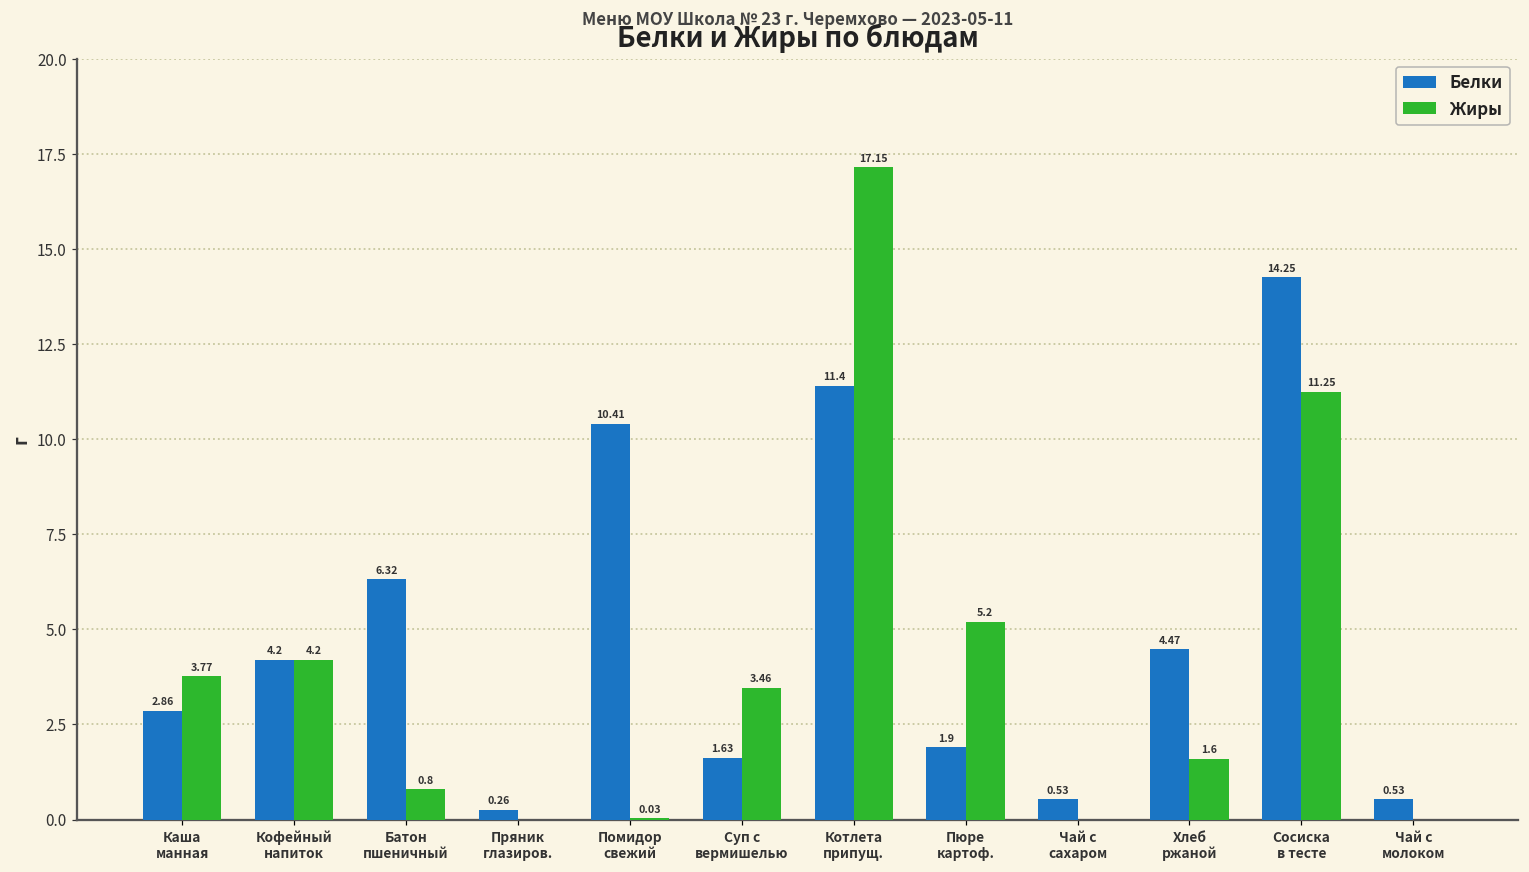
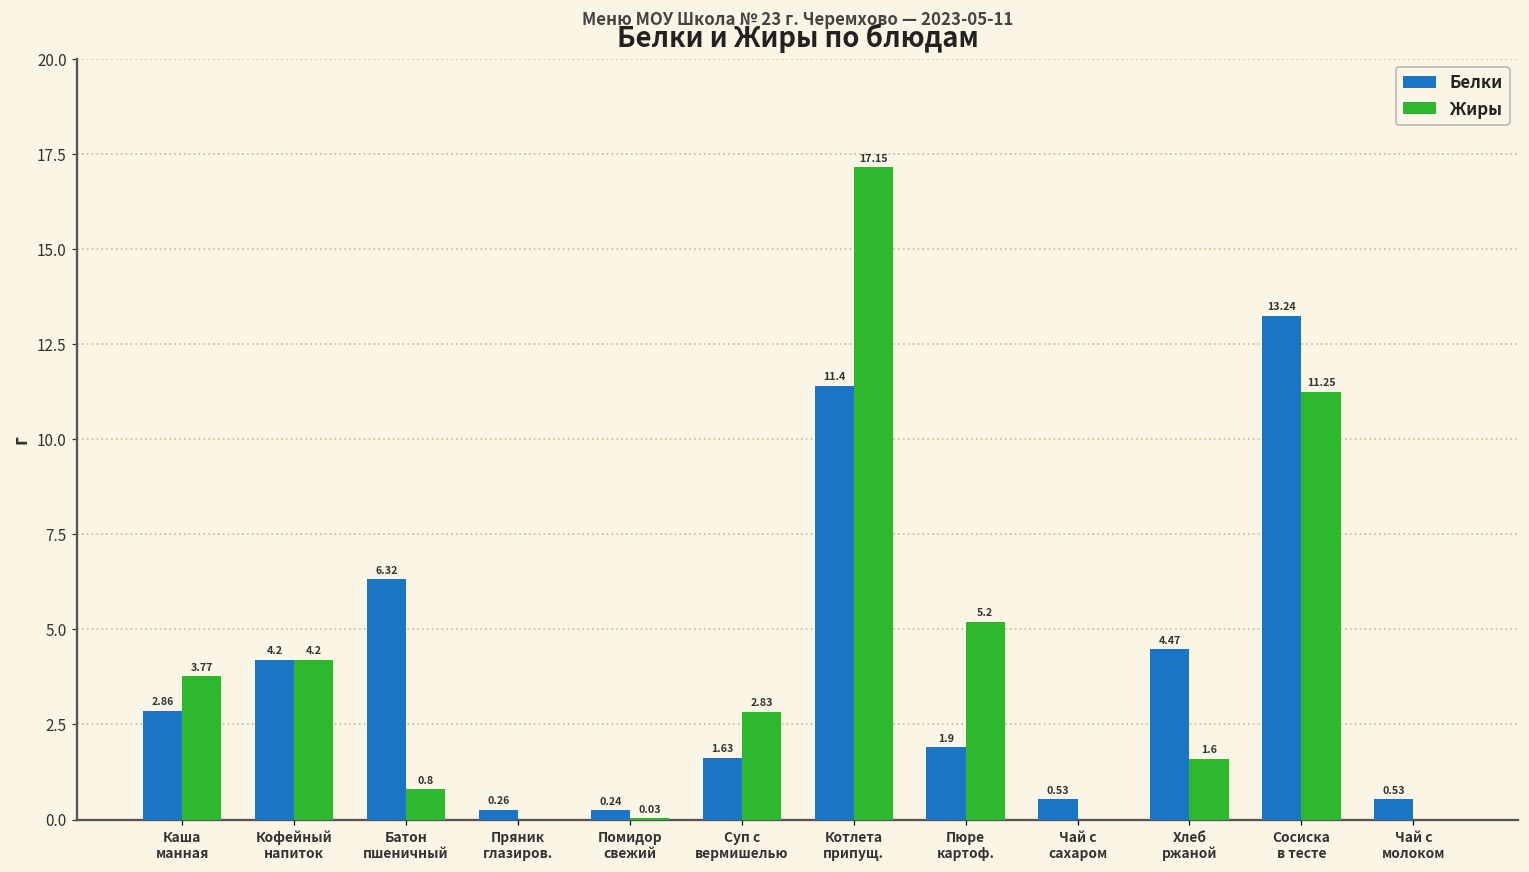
  {
    "Белки": {
      "Каша манная": 2.86,
      "Кофейный напиток": 4.2,
      "Батон пшеничный": 6.32,
      "Пряник глазиров.": 0.26,
-     "Помидор свежий": 10.41,
+     "Помидор свежий": 0.24,
      "Суп с вермишелью": 1.63,
      "Котлета припущ.": 11.4,
      "Пюре картоф.": 1.9,
      "Чай с сахаром": 0.53,
      "Хлеб ржаной": 4.47,
-     "Сосиска в тесте": 14.25,
+     "Сосиска в тесте": 13.24,
      "Чай с молоком": 0.53
    },
    "Жиры": {
      "Каша манная": 3.77,
      "Кофейный напиток": 4.2,
      "Батон пшеничный": 0.8,
      "Помидор свежий": 0.03,
-     "Суп с вермишелью": 3.46,
+     "Суп с вермишелью": 2.83,
      "Котлета припущ.": 17.15,
      "Пюре картоф.": 5.2,
      "Хлеб ржаной": 1.6,
      "Сосиска в тесте": 11.25
    }
  }
